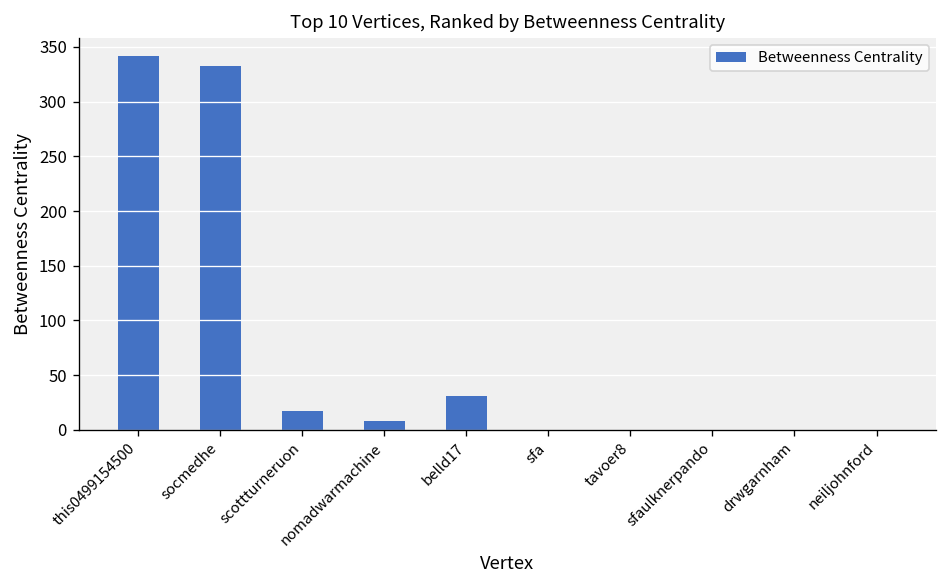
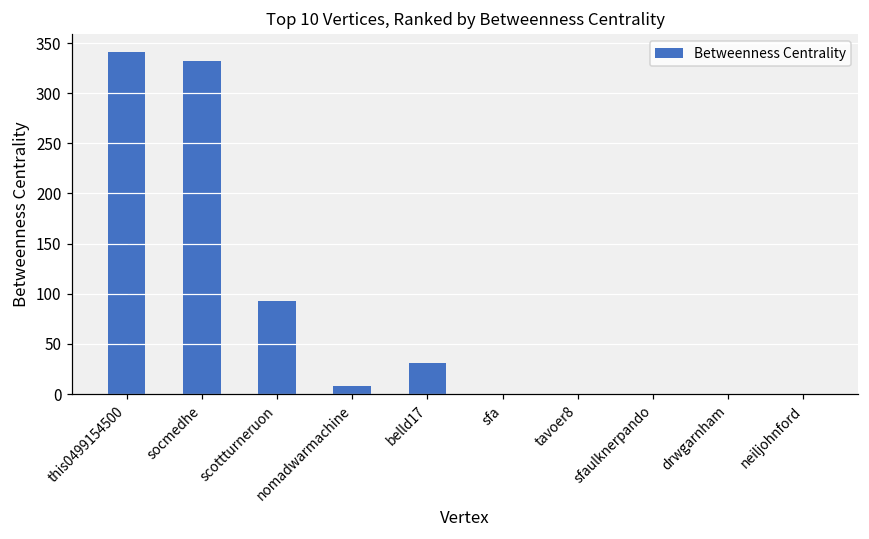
  {
    "this0499154500": 340,
    "socmedhe": 330,
-   "scottturneruon": 20,
+   "scottturneruon": 90,
    "nomadwarmachine": 10,
    "belld17": 30,
    "sfa": 0,
    "tavoer8": 0,
    "sfaulknerpando": 0,
    "drwgarnham": 0,
    "neiljohnford": 0
  }
